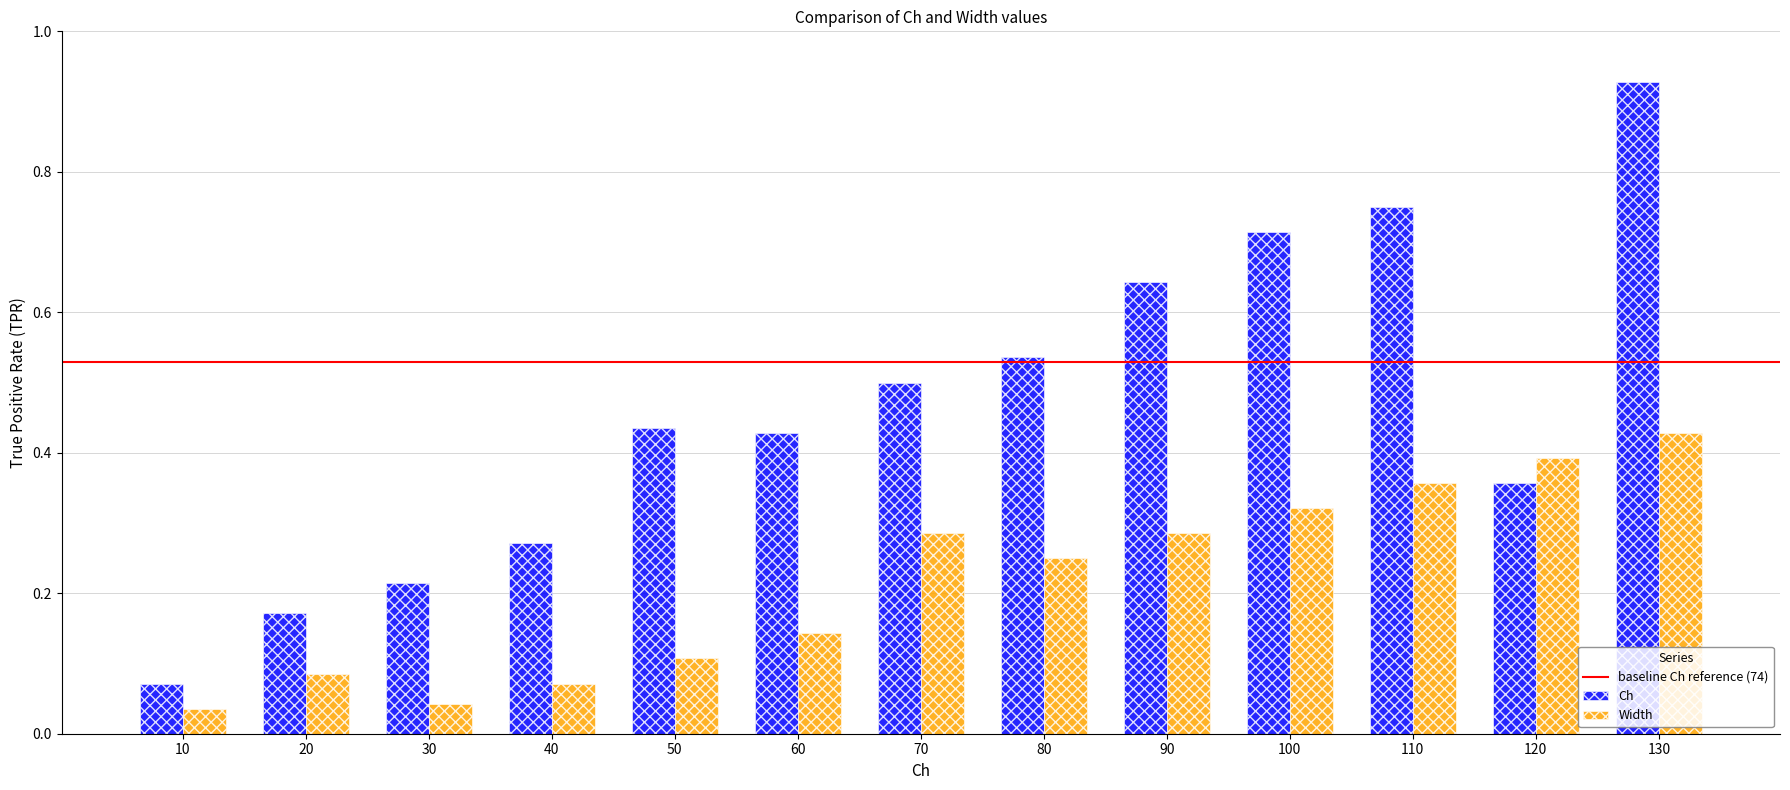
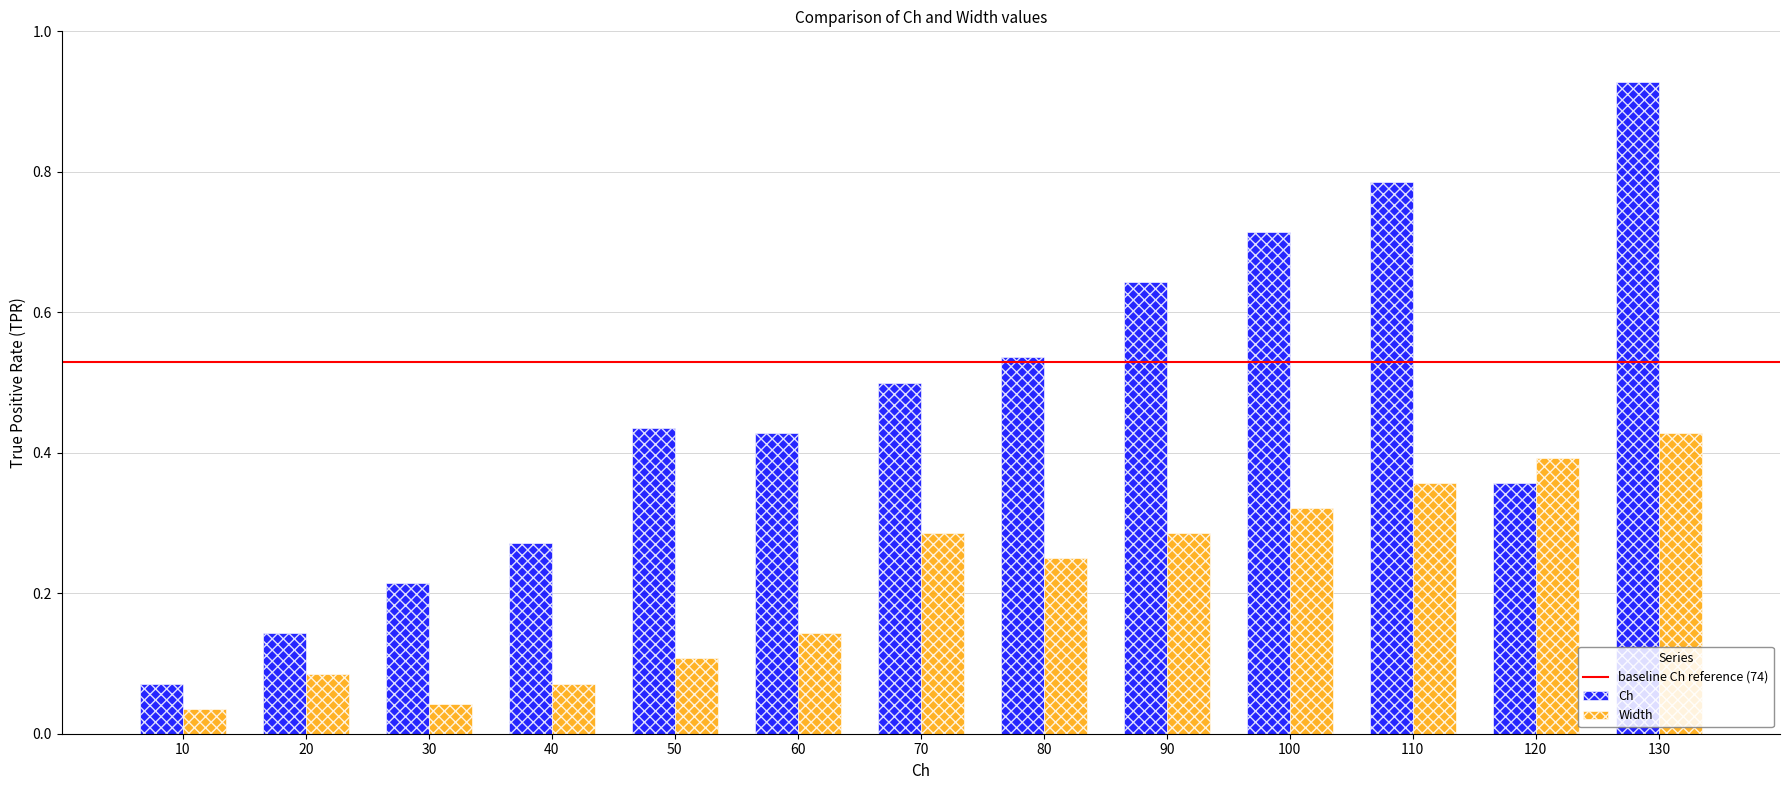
  {
    "Ch": {
      "10": 0.07,
-     "20": 0.17,
+     "20": 0.14,
      "30": 0.21,
      "40": 0.27,
      "50": 0.44,
      "60": 0.43,
      "70": 0.50,
      "80": 0.54,
      "90": 0.64,
      "100": 0.71,
-     "110": 0.75,
+     "110": 0.79,
      "120": 0.36,
      "130": 0.93
    },
    "Width": {
      "10": 0.04,
      "20": 0.09,
      "30": 0.04,
      "40": 0.07,
      "50": 0.11,
      "60": 0.14,
      "70": 0.29,
      "80": 0.25,
      "90": 0.29,
      "100": 0.32,
      "110": 0.36,
      "120": 0.39,
      "130": 0.43
    }
  }
